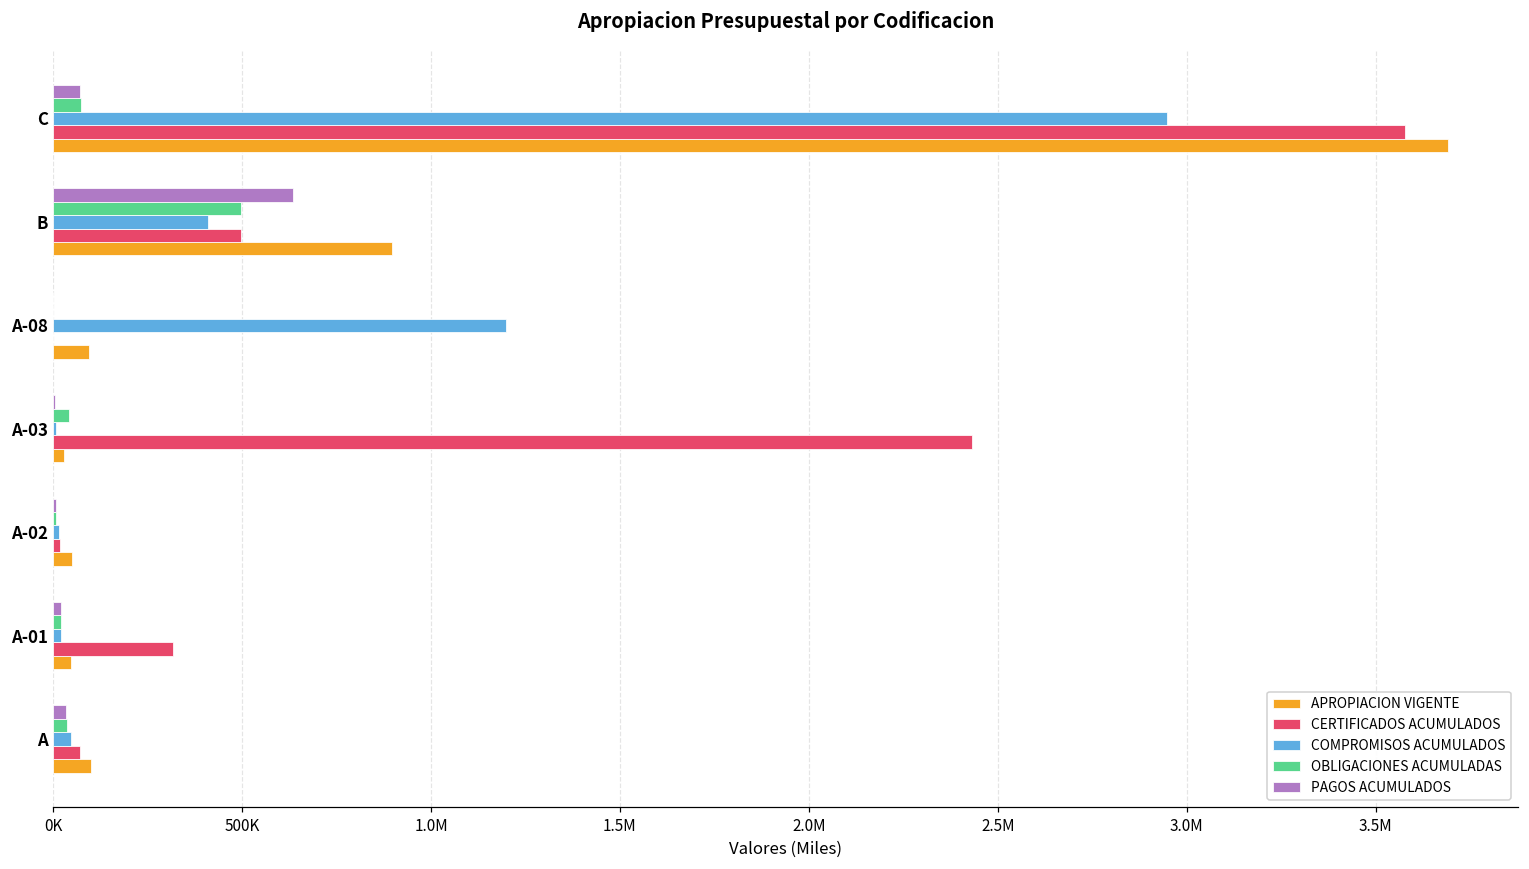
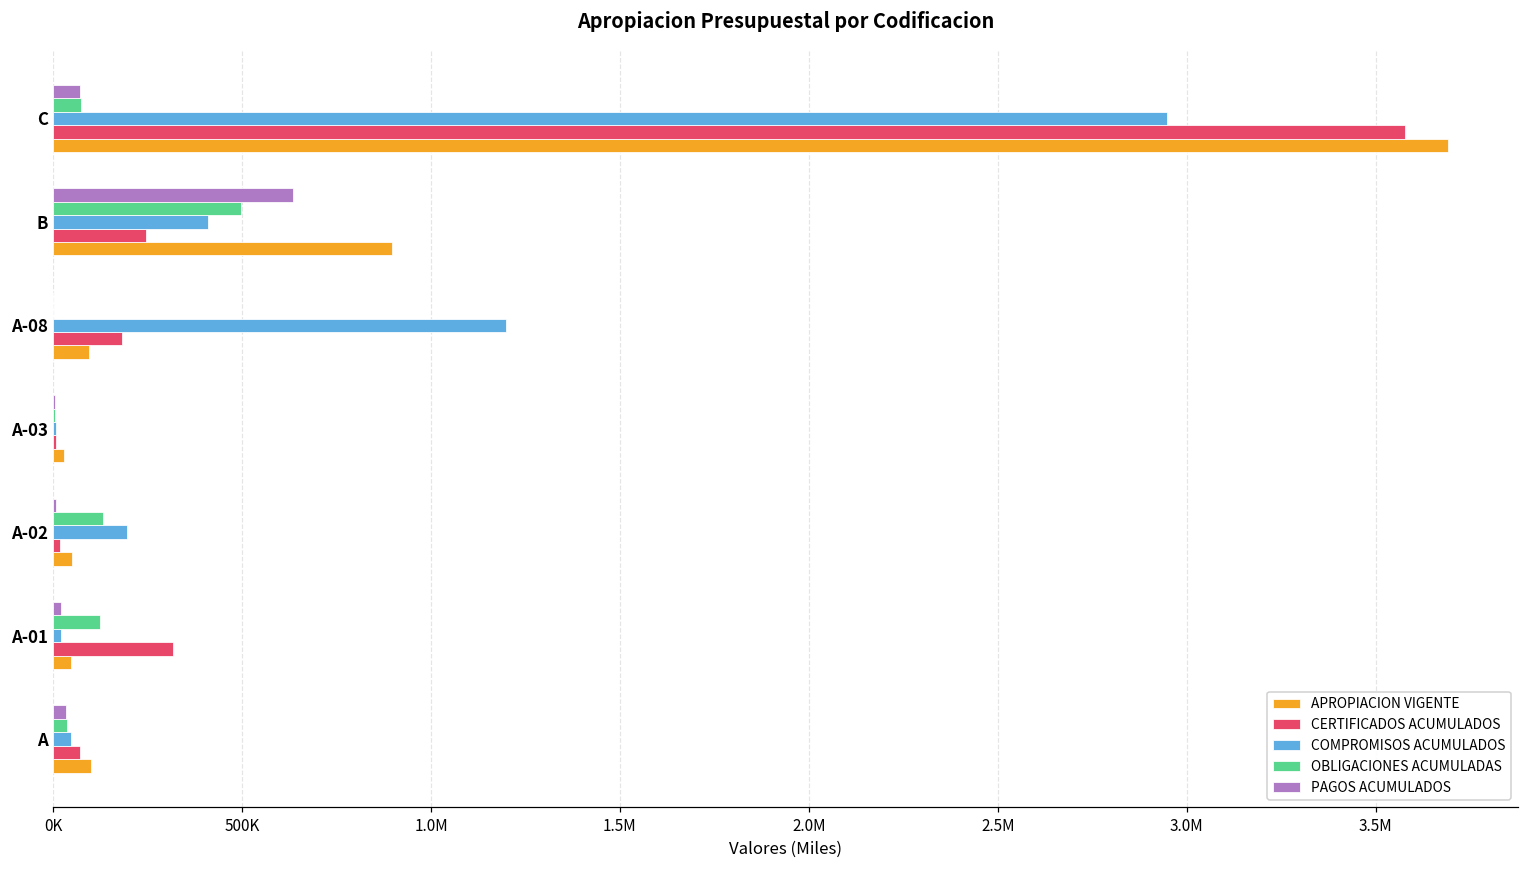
  {
    "APROPIACION VIGENTE": {
      "C": 3690000,
      "B": 900000,
      "A-08": 100000,
      "A-03": 30000,
      "A-02": 50000,
      "A-01": 50000,
      "A": 100000
    },
    "CERTIFICADOS ACUMULADOS": {
      "C": 3580000,
-     "B": 500000,
-     "A-08": 0,
-     "A-03": 2430000,
+     "B": 240000,
+     "A-08": 180000,
+     "A-03": 10000,
      "A-02": 20000,
      "A-01": 320000,
      "A": 70000
    },
    "COMPROMISOS ACUMULADOS": {
      "C": 2950000,
      "B": 410000,
      "A-08": 1200000,
-     "A-02": 20000,
+     "A-02": 200000,
      "A-01": 20000,
      "A": 50000
    },
    "OBLIGACIONES ACUMULADAS": {
      "C": 70000,
      "B": 500000,
-     "A-03": 40000,
-     "A-02": 10000,
-     "A-01": 20000,
+     "A-03": 10000,
+     "A-02": 130000,
+     "A-01": 120000,
      "A": 40000
    },
    "PAGOS ACUMULADOS": {
      "C": 70000,
      "B": 640000,
      "A-02": 10000,
      "A-01": 20000,
      "A": 30000
    }
  }
